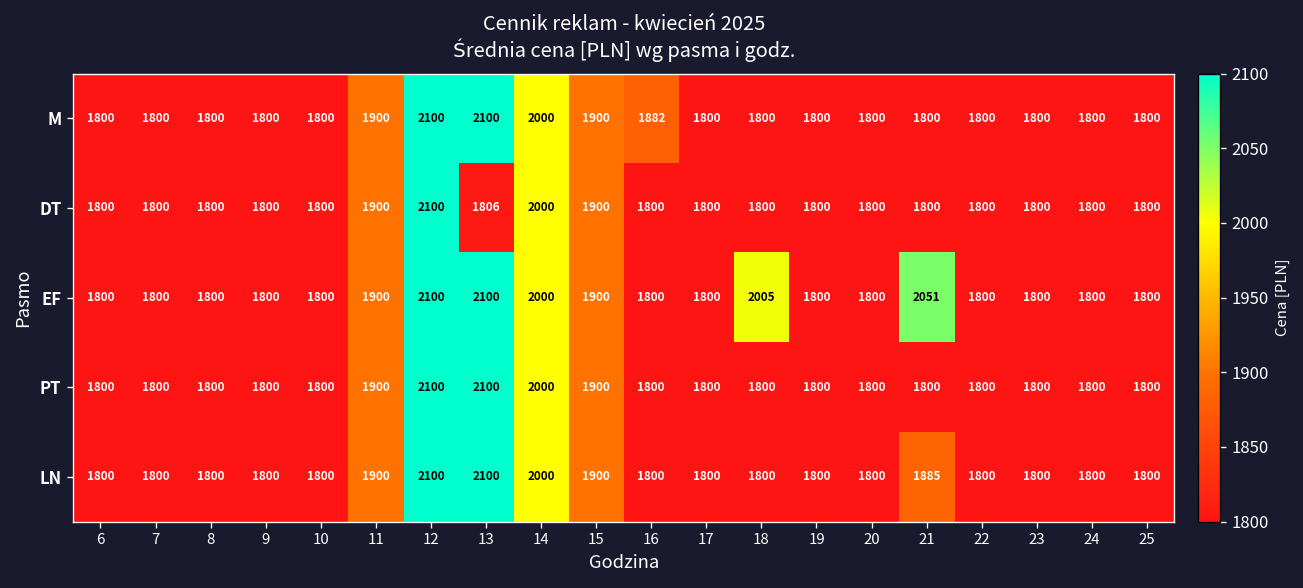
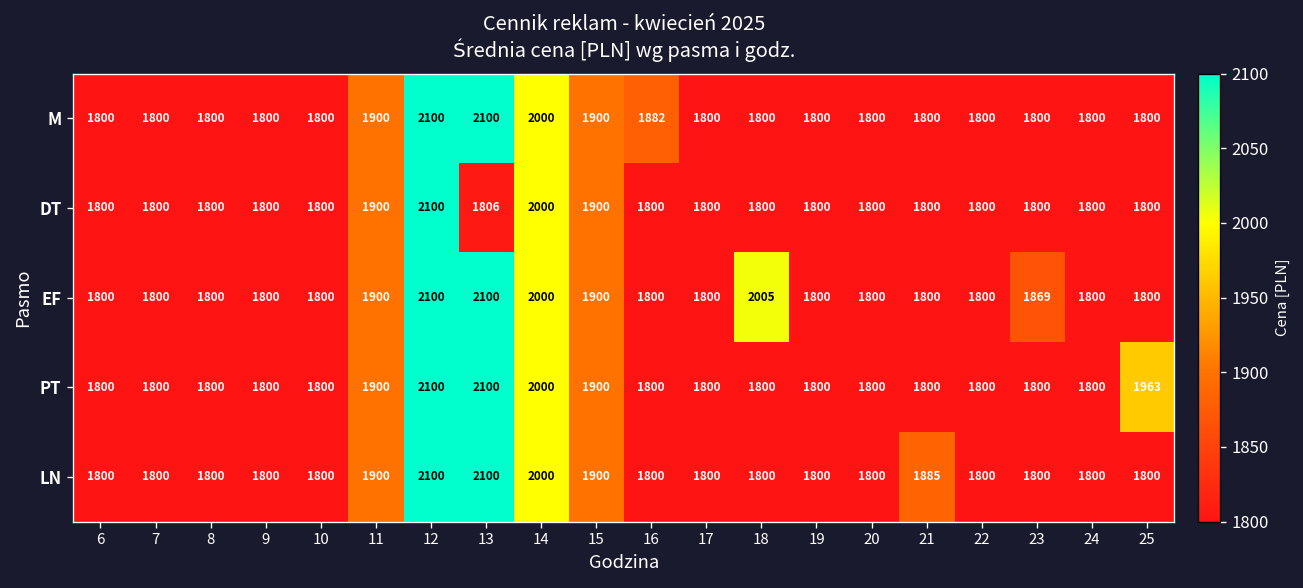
  {
    "M": {
      "6": 1800,
      "7": 1800,
      "8": 1800,
      "9": 1800,
      "10": 1800,
      "11": 1900,
      "12": 2100,
      "13": 2100,
      "14": 2000,
      "15": 1900,
      "16": 1882,
      "17": 1800,
      "18": 1800,
      "19": 1800,
      "20": 1800,
      "21": 1800,
      "22": 1800,
      "23": 1800,
      "24": 1800,
      "25": 1800
    },
    "DT": {
      "6": 1800,
      "7": 1800,
      "8": 1800,
      "9": 1800,
      "10": 1800,
      "11": 1900,
      "12": 2100,
      "13": 1806,
      "14": 2000,
      "15": 1900,
      "16": 1800,
      "17": 1800,
      "18": 1800,
      "19": 1800,
      "20": 1800,
      "21": 1800,
      "22": 1800,
      "23": 1800,
      "24": 1800,
      "25": 1800
    },
    "EF": {
      "6": 1800,
      "7": 1800,
      "8": 1800,
      "9": 1800,
      "10": 1800,
      "11": 1900,
      "12": 2100,
      "13": 2100,
      "14": 2000,
      "15": 1900,
      "16": 1800,
      "17": 1800,
      "18": 2005,
      "19": 1800,
      "20": 1800,
-     "21": 2051,
+     "21": 1800,
      "22": 1800,
-     "23": 1800,
+     "23": 1869,
      "24": 1800,
      "25": 1800
    },
    "PT": {
      "6": 1800,
      "7": 1800,
      "8": 1800,
      "9": 1800,
      "10": 1800,
      "11": 1900,
      "12": 2100,
      "13": 2100,
      "14": 2000,
      "15": 1900,
      "16": 1800,
      "17": 1800,
      "18": 1800,
      "19": 1800,
      "20": 1800,
      "21": 1800,
      "22": 1800,
      "23": 1800,
      "24": 1800,
-     "25": 1800
+     "25": 1963
    },
    "LN": {
      "6": 1800,
      "7": 1800,
      "8": 1800,
      "9": 1800,
      "10": 1800,
      "11": 1900,
      "12": 2100,
      "13": 2100,
      "14": 2000,
      "15": 1900,
      "16": 1800,
      "17": 1800,
      "18": 1800,
      "19": 1800,
      "20": 1800,
      "21": 1885,
      "22": 1800,
      "23": 1800,
      "24": 1800,
      "25": 1800
    }
  }
